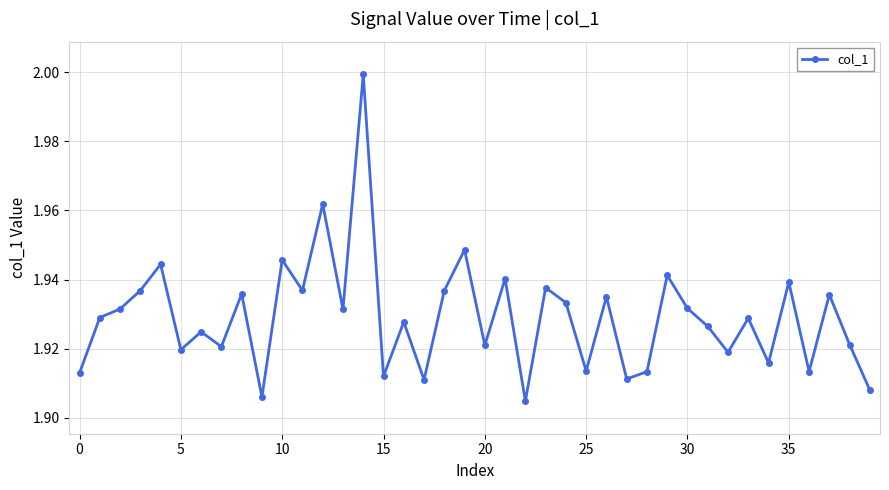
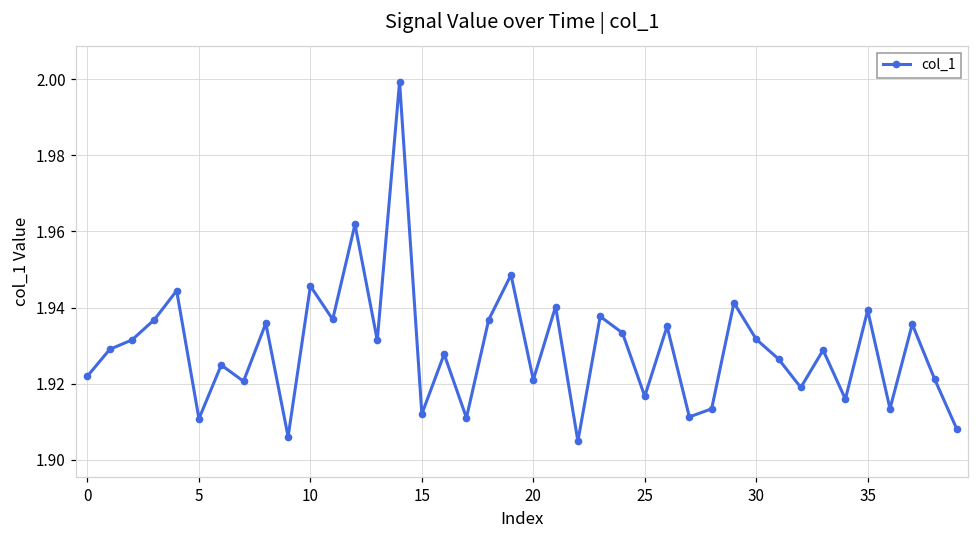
  {
-   "0": 1.913,
-   "5": 1.920,
+   "0": 1.922,
+   "5": 1.911,
    "10": 1.946,
    "15": 1.912,
    "20": 1.921,
-   "25": 1.914,
+   "25": 1.917,
    "30": 1.932,
    "35": 1.939
  }
